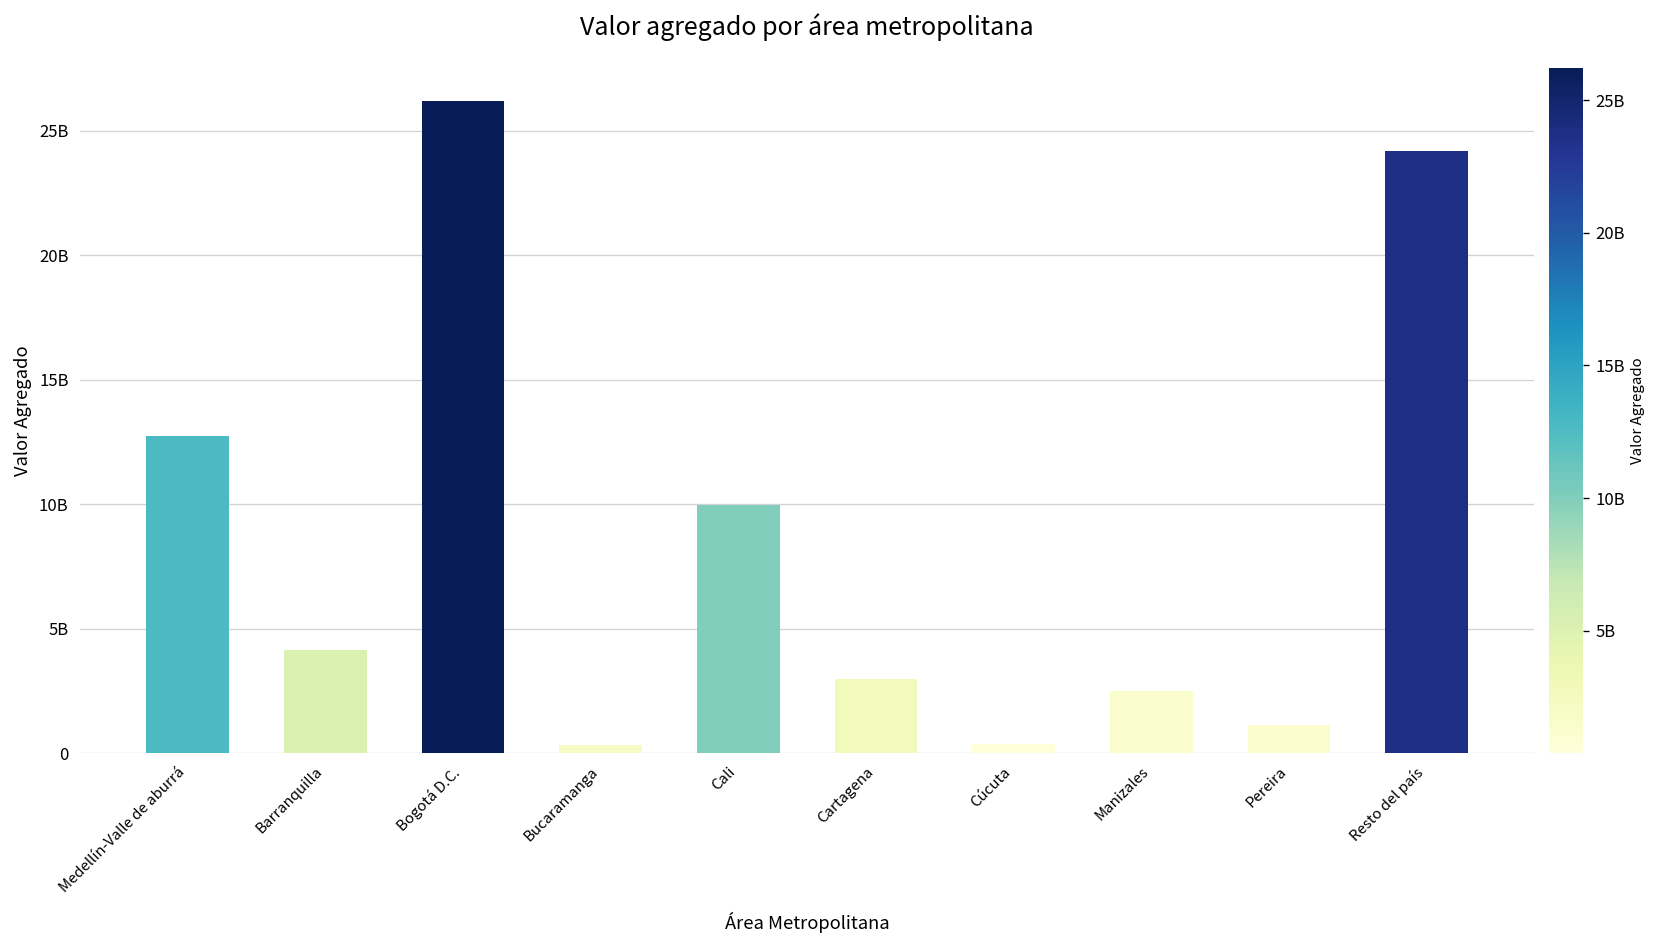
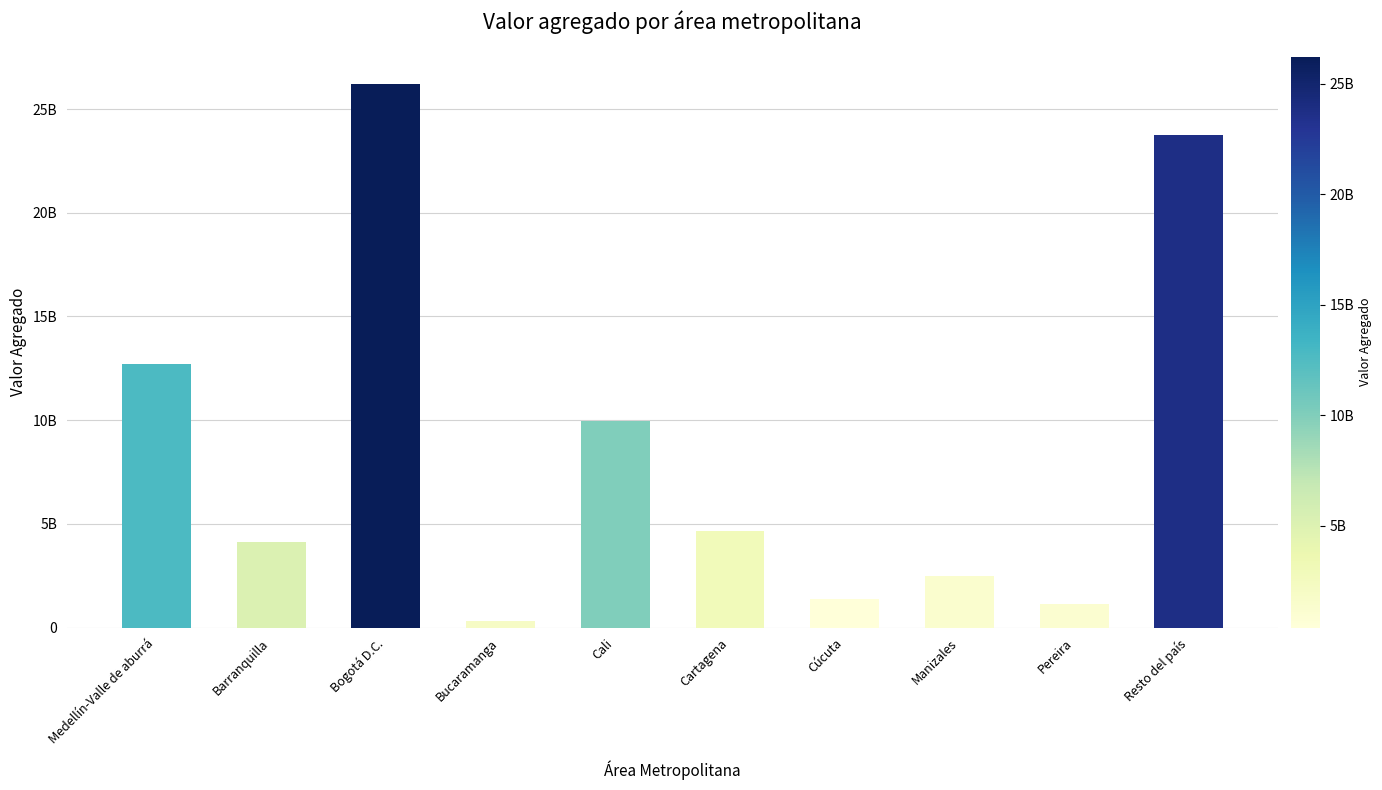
  {
    "Medellín-Valle de aburrá": 12700000000,
    "Barranquilla": 4100000000,
    "Bogotá D.C.": 26200000000,
    "Bucaramanga": 300000000,
    "Cali": 10000000000,
-   "Cartagena": 3000000000,
-   "Cúcuta": 400000000,
+   "Cartagena": 4700000000,
+   "Cúcuta": 1400000000,
    "Manizales": 2500000000,
    "Pereira": 1100000000,
-   "Resto del país": 24200000000
+   "Resto del país": 23800000000
  }
